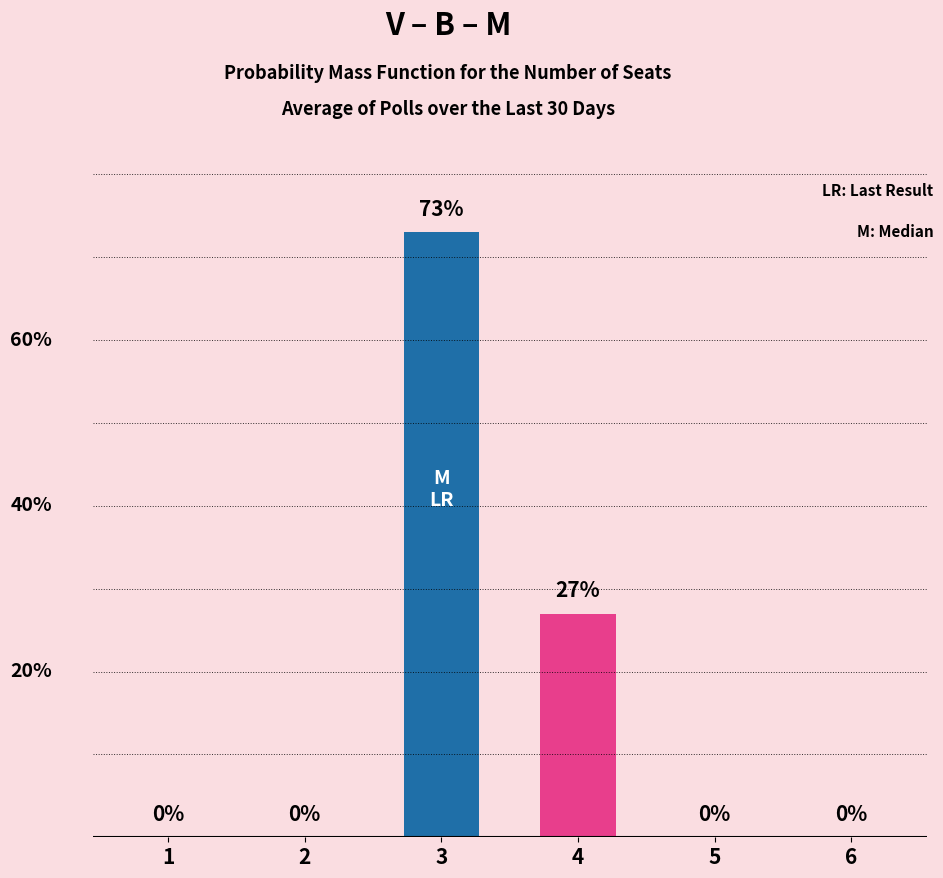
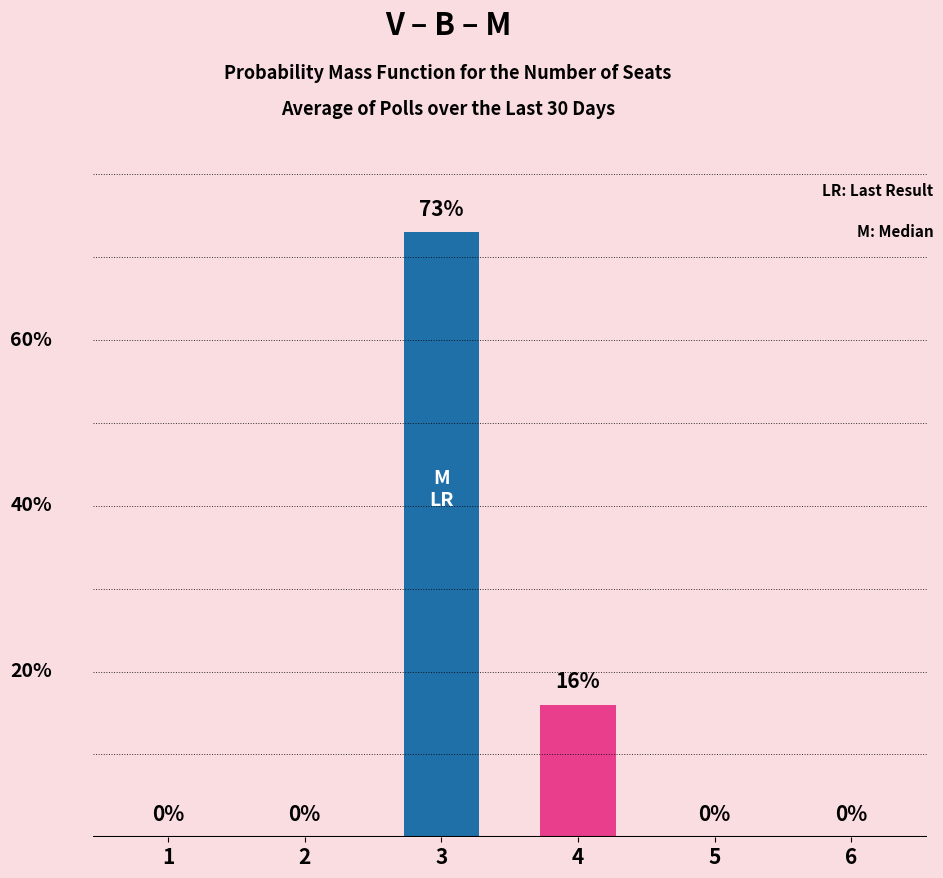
  {
    "1": "0%",
    "2": "0%",
    "3": "73%",
-   "4": "27%",
+   "4": "16%",
    "5": "0%",
    "6": "0%"
  }
